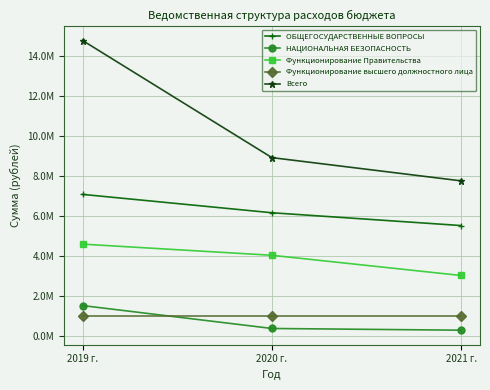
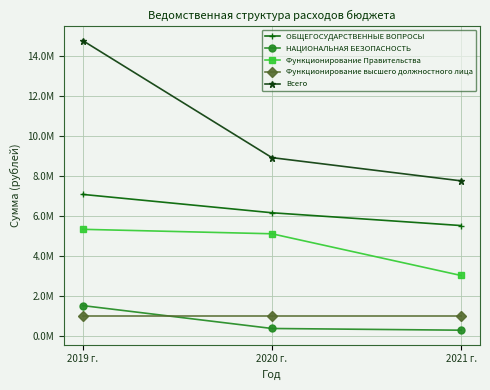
  {
    "НАЦИОНАЛЬНАЯ БЕЗОПАСНОСТЬ": {
      "2019 г.": 1500000,
      "2020 г.": 400000,
      "2021 г.": 300000
    },
    "Функционирование Правительства": {
-     "2019 г.": 4600000,
-     "2020 г.": 4000000,
+     "2019 г.": 5300000,
+     "2020 г.": 5100000,
      "2021 г.": 3000000
    },
    "Функционирование высшего должностного лица": {
      "2019 г.": 1000000,
      "2020 г.": 1000000,
      "2021 г.": 1000000
    }
  }
